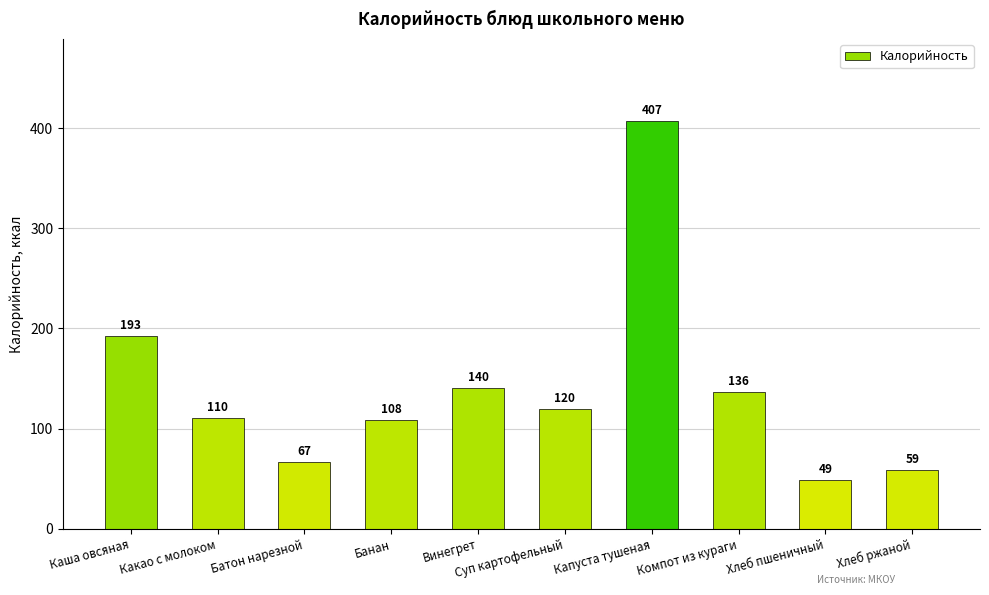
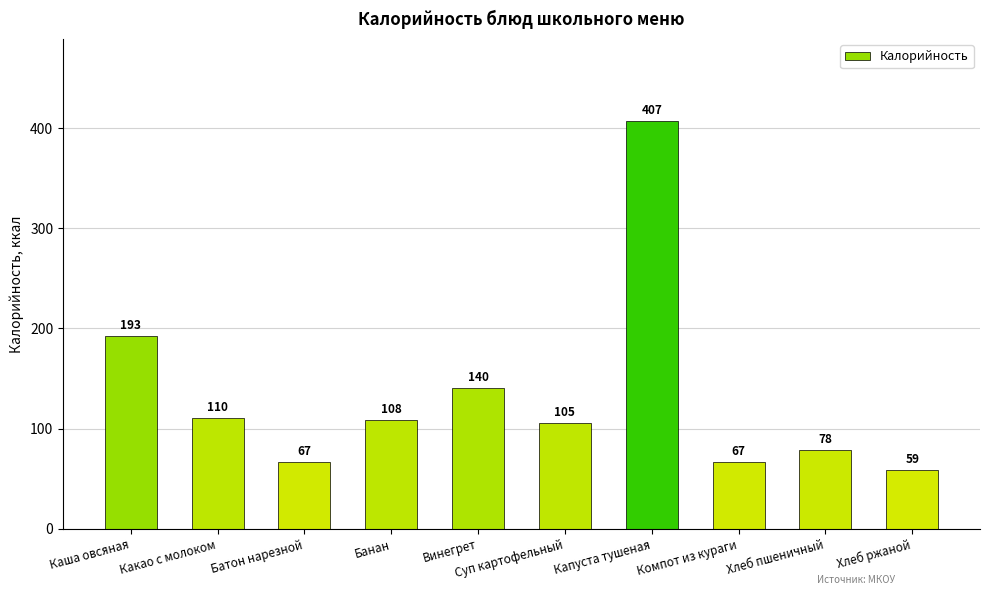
  {
    "Каша овсяная": 193,
    "Какао с молоком": 110,
    "Батон нарезной": 67,
    "Банан": 108,
    "Винегрет": 140,
-   "Суп картофельный": 120,
+   "Суп картофельный": 105,
    "Капуста тушеная": 407,
-   "Компот из кураги": 136,
-   "Хлеб пшеничный": 49,
+   "Компот из кураги": 67,
+   "Хлеб пшеничный": 78,
    "Хлеб ржаной": 59
  }
